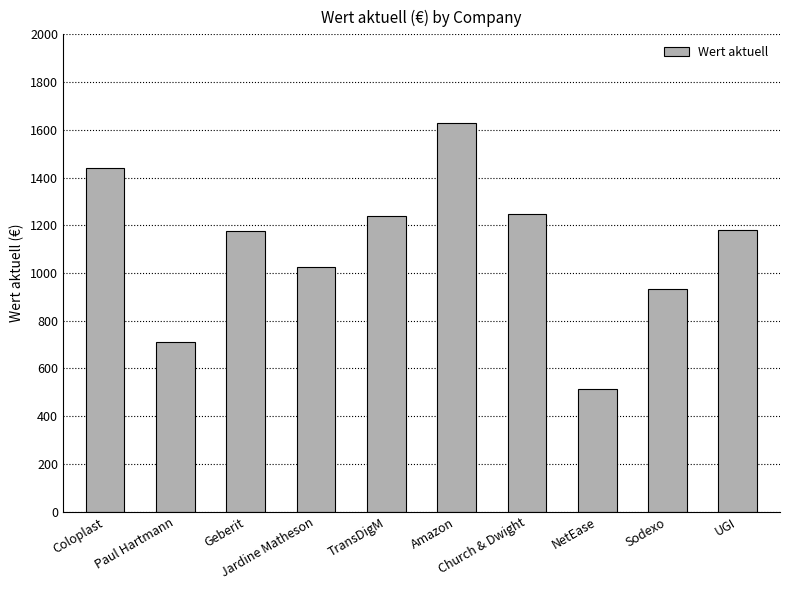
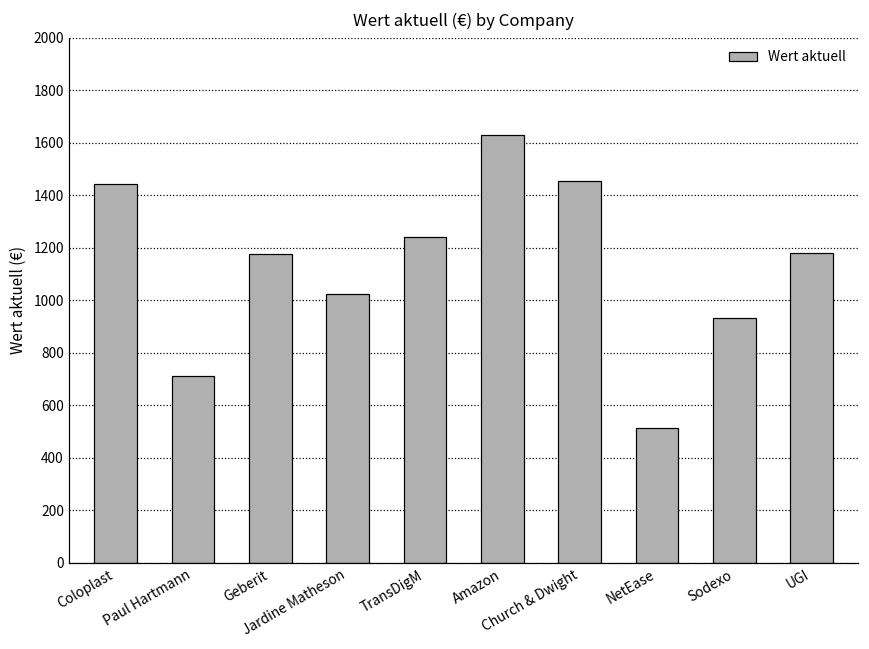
  {
    "Coloplast": 1440,
    "Paul Hartmann": 710,
    "Geberit": 1180,
    "Jardine Matheson": 1030,
    "TransDigM": 1240,
    "Amazon": 1630,
-   "Church & Dwight": 1250,
+   "Church & Dwight": 1460,
    "NetEase": 510,
    "Sodexo": 930,
    "UGI": 1180
  }
